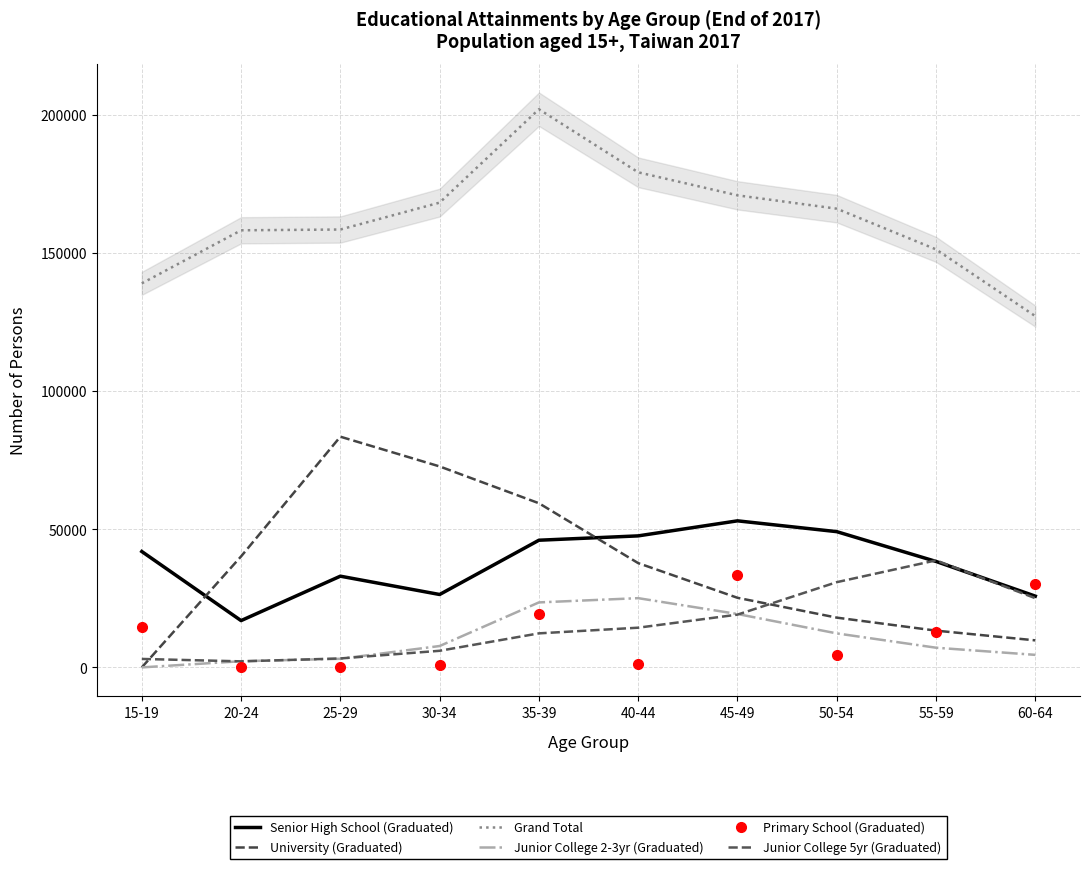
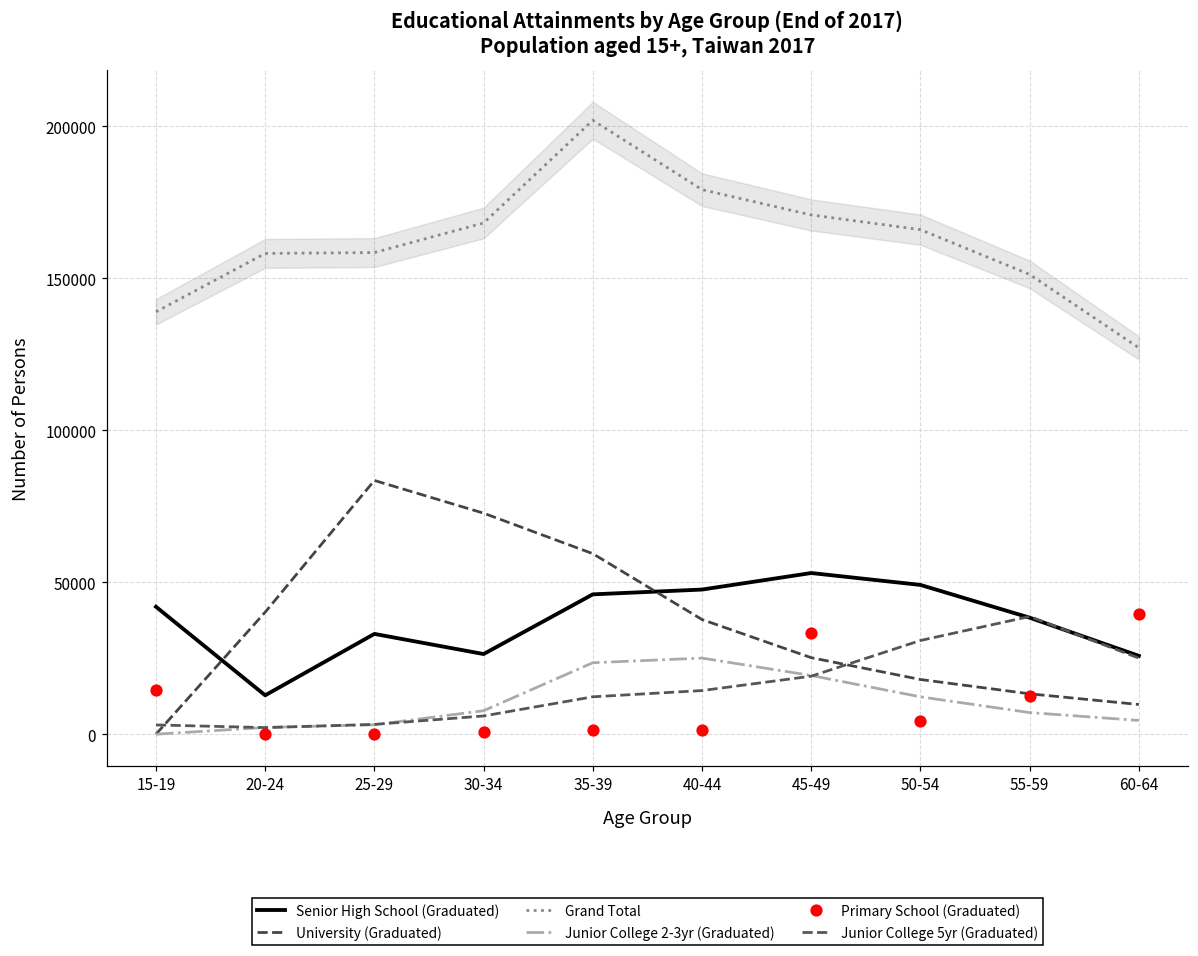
  {
    "Senior High School (Graduated)": {
      "15-19": 42000,
-     "20-24": 17000,
+     "20-24": 13000,
      "25-29": 33000,
      "30-34": 26000,
      "35-39": 46000,
      "40-44": 48000,
      "45-49": 53000,
      "50-54": 49000
    },
    "Primary School (Graduated)": {
      "15-19": 15000,
      "20-24": 0,
      "25-29": 0,
      "30-34": 1000,
-     "35-39": 19000,
+     "35-39": 1000,
      "40-44": 1000,
      "45-49": 33000,
      "50-54": 4000,
-     "60-64": 30000
+     "60-64": 40000
    }
  }
